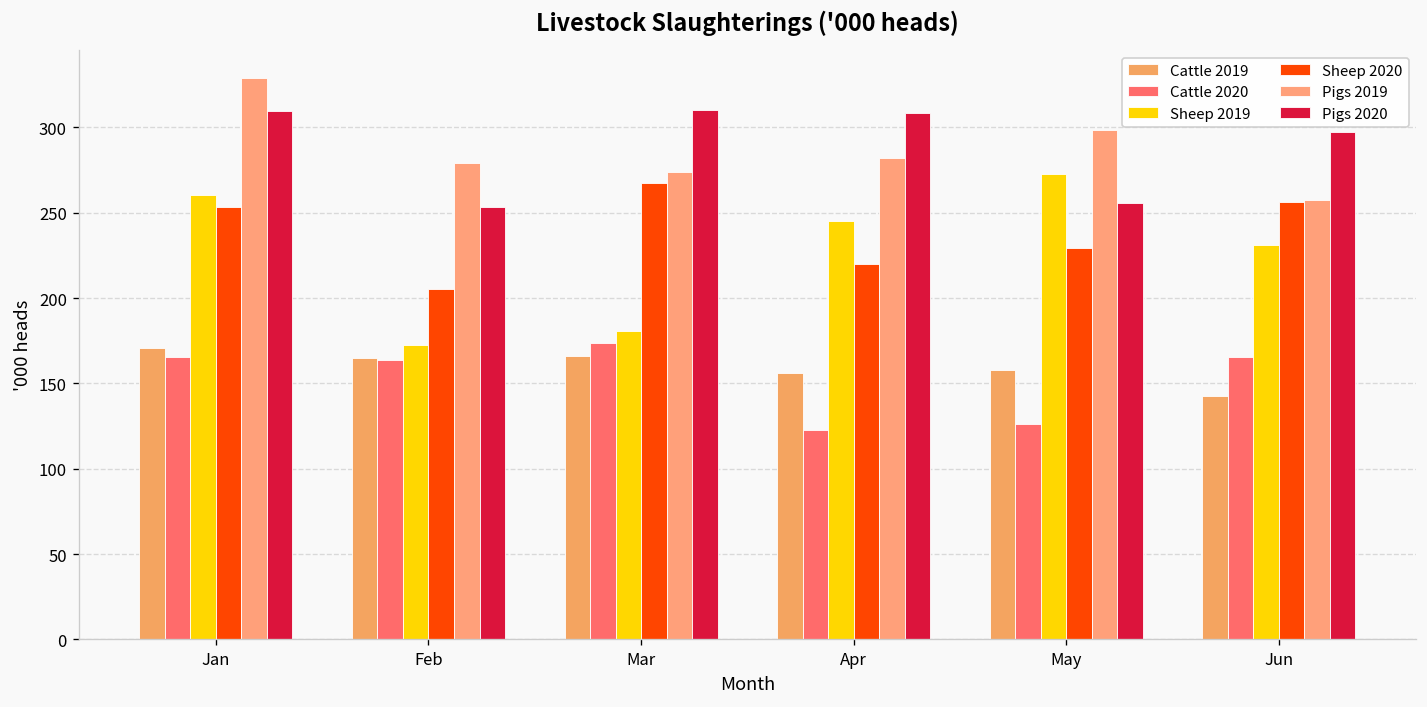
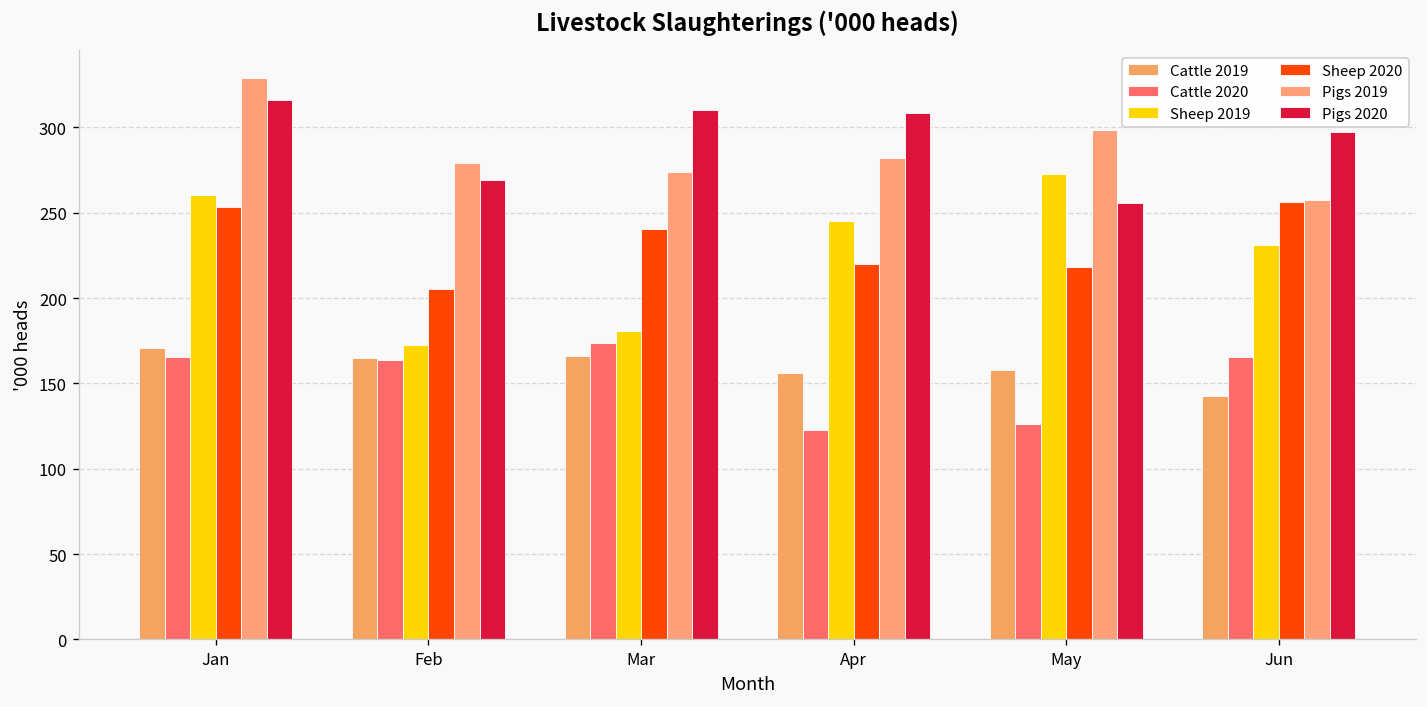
  {
    "Sheep 2019": {
      "Jan": 260,
      "Feb": 173,
      "Mar": 180,
      "Apr": 245,
      "May": 272,
      "Jun": 231
    },
    "Sheep 2020": {
      "Jan": 253,
      "Feb": 205,
-     "Mar": 267,
+     "Mar": 240,
      "Apr": 220,
-     "May": 229,
+     "May": 218,
      "Jun": 256
    },
    "Pigs 2020": {
-     "Jan": 309,
-     "Feb": 254,
+     "Jan": 316,
+     "Feb": 269,
      "Mar": 310,
      "Apr": 309,
      "May": 255,
      "Jun": 297
    }
  }
